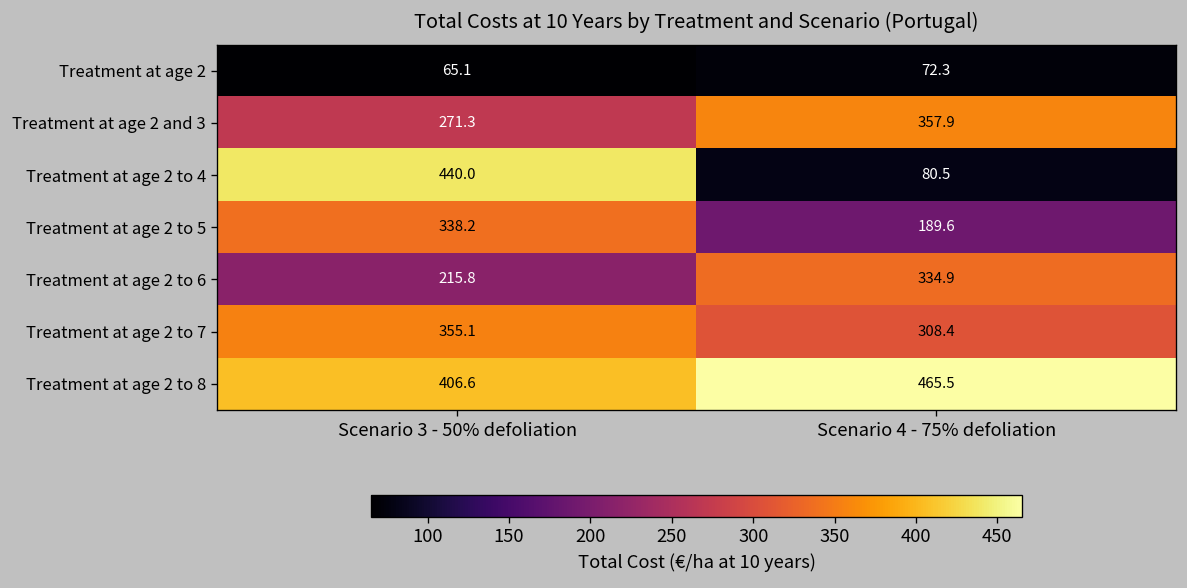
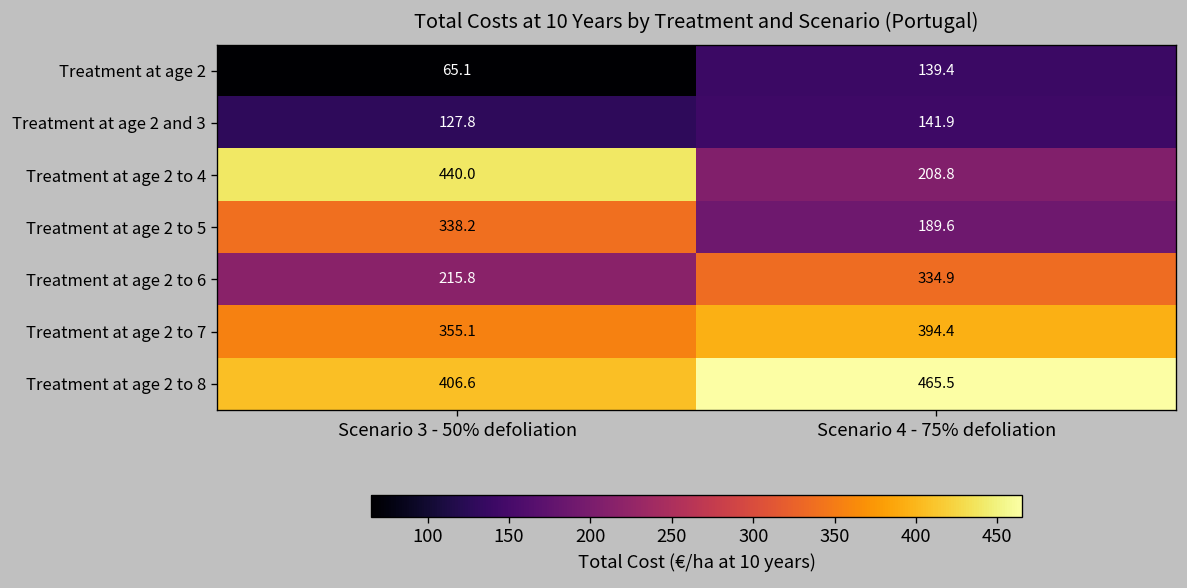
  {
    "Treatment at age 2": {
      "Scenario 3 - 50% defoliation": 65.1,
-     "Scenario 4 - 75% defoliation": 72.3
+     "Scenario 4 - 75% defoliation": 139.4
    },
    "Treatment at age 2 and 3": {
-     "Scenario 3 - 50% defoliation": 271.3,
-     "Scenario 4 - 75% defoliation": 357.9
+     "Scenario 3 - 50% defoliation": 127.8,
+     "Scenario 4 - 75% defoliation": 141.9
    },
    "Treatment at age 2 to 4": {
      "Scenario 3 - 50% defoliation": 440.0,
-     "Scenario 4 - 75% defoliation": 80.5
+     "Scenario 4 - 75% defoliation": 208.8
    },
    "Treatment at age 2 to 5": {
      "Scenario 3 - 50% defoliation": 338.2,
      "Scenario 4 - 75% defoliation": 189.6
    },
    "Treatment at age 2 to 6": {
      "Scenario 3 - 50% defoliation": 215.8,
      "Scenario 4 - 75% defoliation": 334.9
    },
    "Treatment at age 2 to 7": {
      "Scenario 3 - 50% defoliation": 355.1,
-     "Scenario 4 - 75% defoliation": 308.4
+     "Scenario 4 - 75% defoliation": 394.4
    },
    "Treatment at age 2 to 8": {
      "Scenario 3 - 50% defoliation": 406.6,
      "Scenario 4 - 75% defoliation": 465.5
    }
  }
